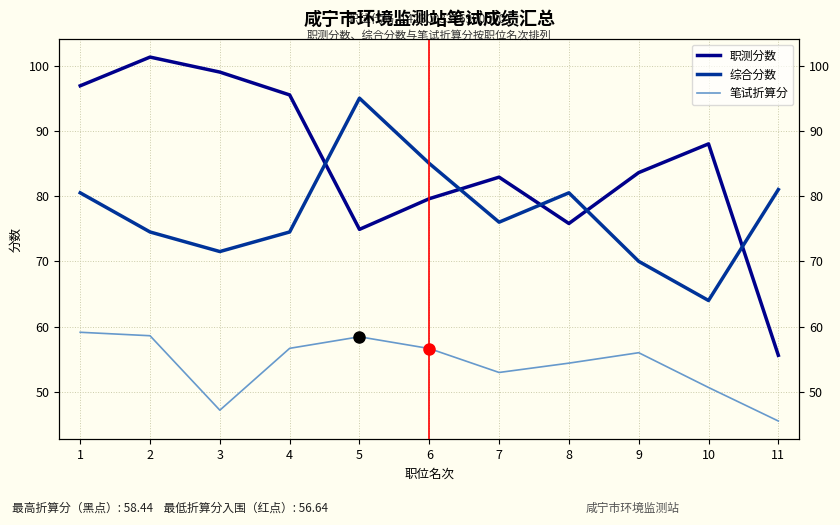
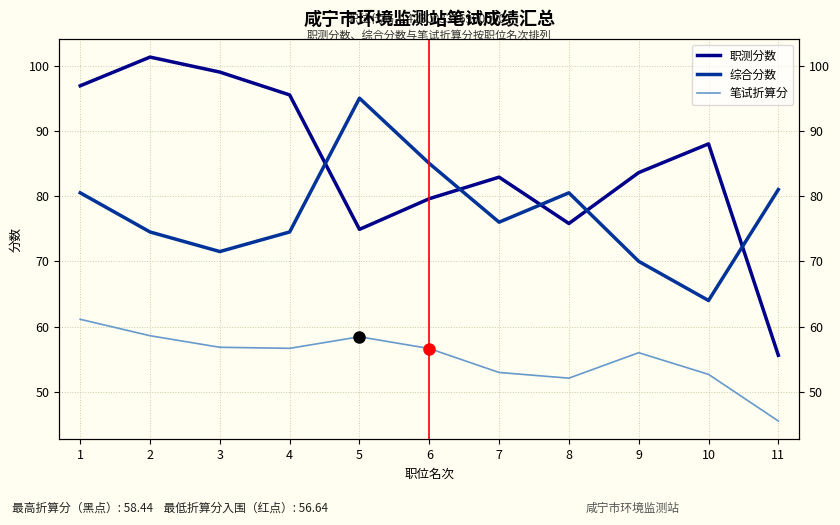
  {
    "笔试折算分": {
-     "1": 59,
+     "1": 61,
      "2": 59,
-     "3": 47,
+     "3": 57,
      "4": 57,
      "7": 53,
-     "8": 54,
+     "8": 52,
      "9": 56,
-     "10": 51,
+     "10": 53,
      "11": 46
    }
  }
